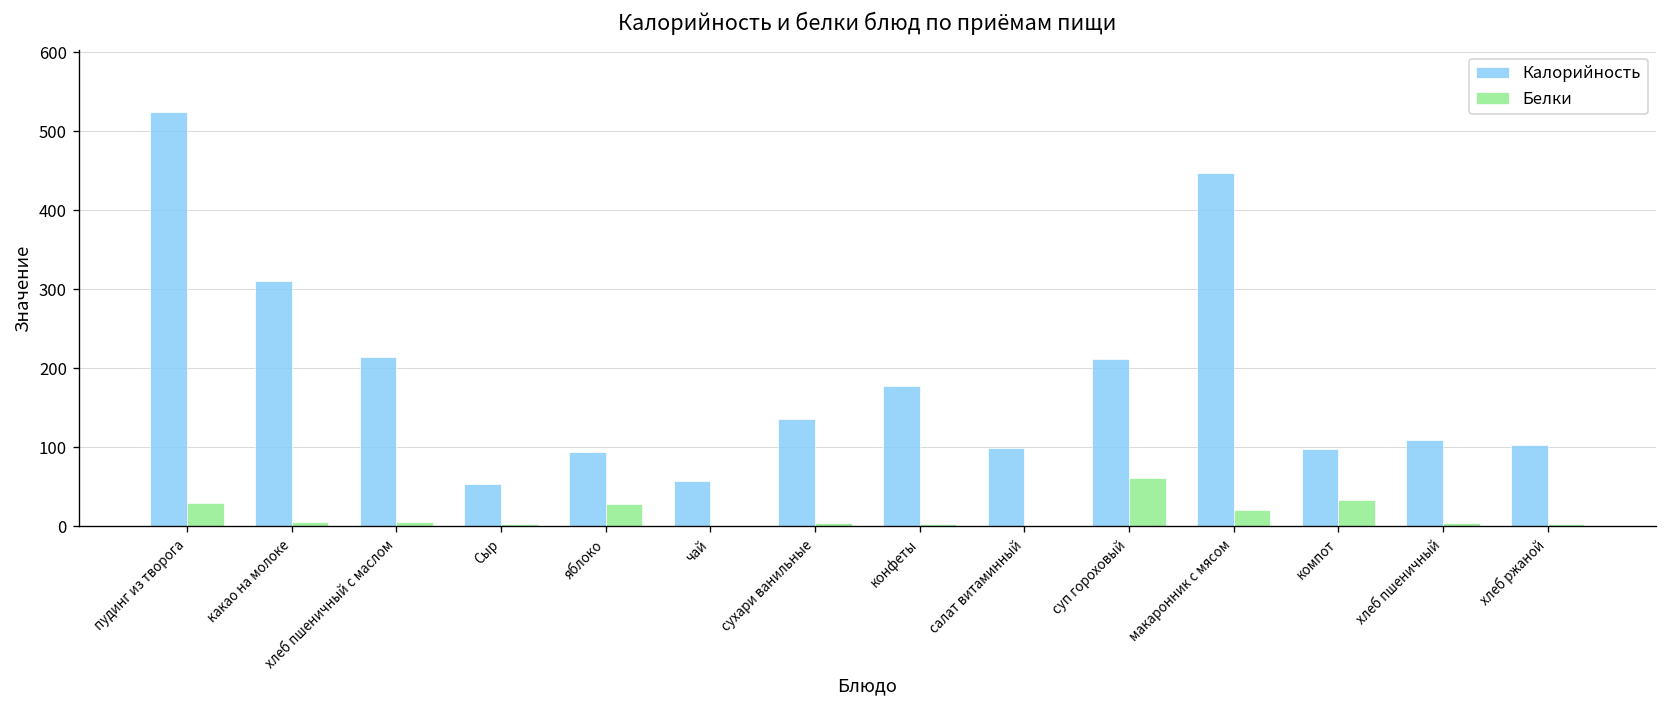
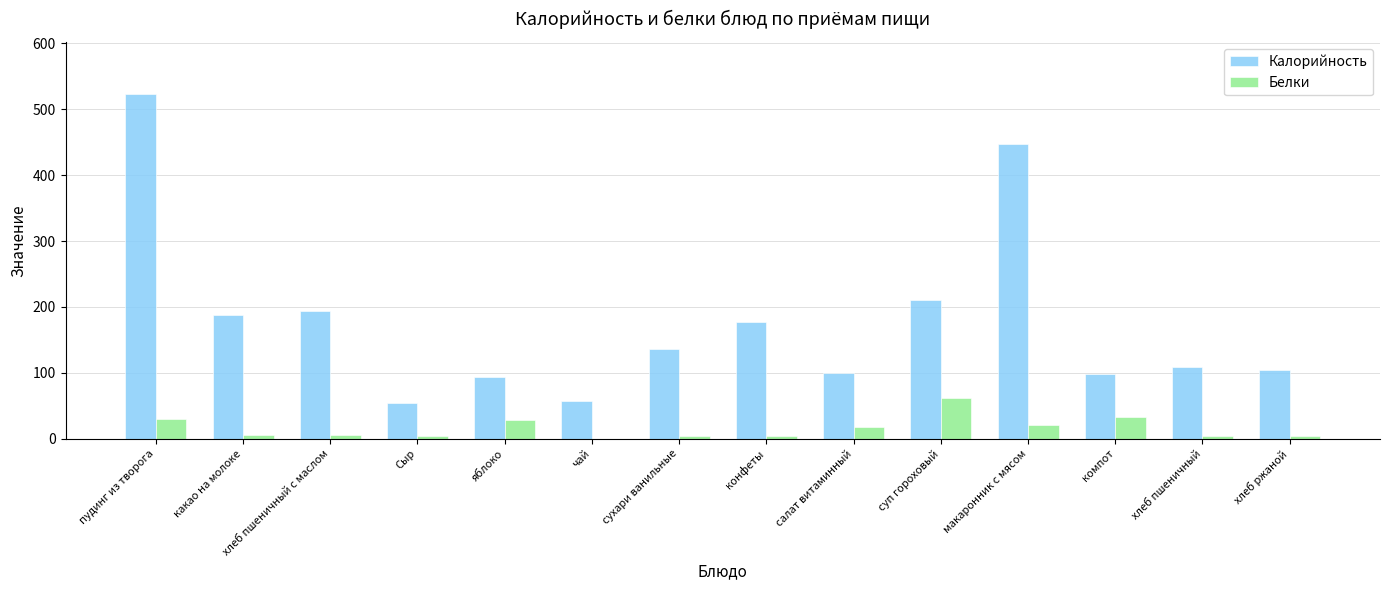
  {
    "Калорийность": {
      "пудинг из творога": 520,
-     "какао на молоке": 310,
-     "хлеб пшеничный с маслом": 210,
+     "какао на молоке": 190,
+     "хлеб пшеничный с маслом": 190,
      "Сыр": 50,
      "яблоко": 90,
      "чай": 60,
      "сухари ванильные": 140,
      "конфеты": 180,
      "салат витаминный": 100,
      "суп гороховый": 210,
      "макаронник с мясом": 450,
      "компот": 100,
      "хлеб пшеничный": 110,
      "хлеб ржаной": 100
    },
    "Белки": {
      "пудинг из творога": 30,
      "какао на молоке": 10,
      "хлеб пшеничный с маслом": 10,
      "яблоко": 30,
      "сухари ванильные": 0,
-     "салат витаминный": 0,
+     "салат витаминный": 20,
      "суп гороховый": 60,
      "макаронник с мясом": 20,
      "компот": 30,
      "хлеб пшеничный": 0
    }
  }
